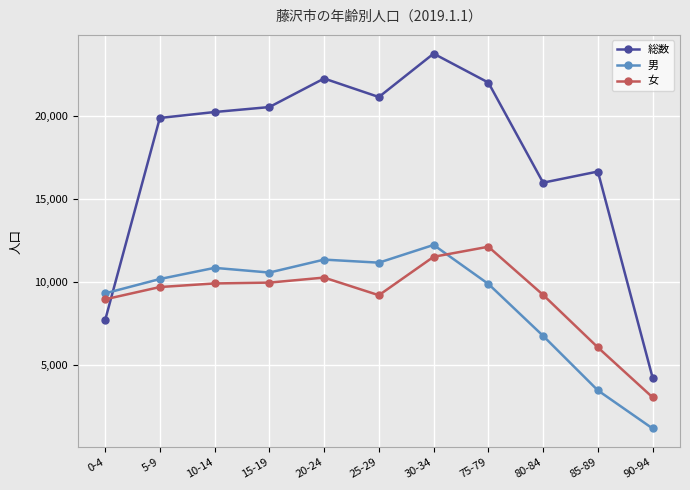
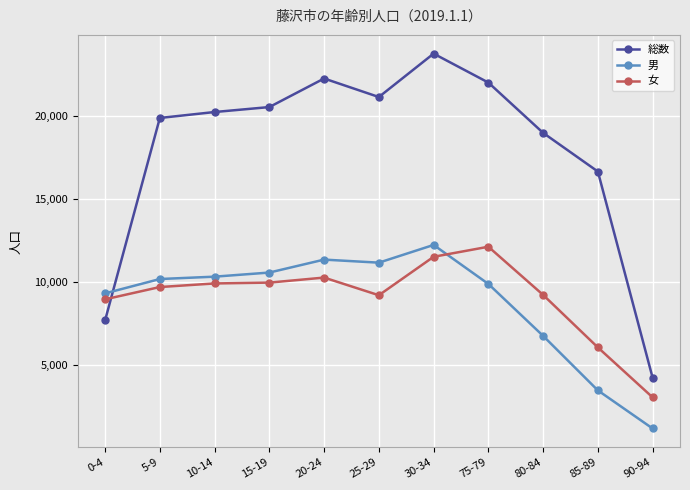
  {
    "総数": {
      "0-4": "7,700",
      "5-9": "19,900",
      "10-14": "20,300",
      "15-19": "20,600",
      "20-24": "22,300",
      "25-29": "21,200",
      "30-34": "23,800",
      "75-79": "22,000",
-     "80-84": "16,000",
+     "80-84": "19,000",
      "85-89": "16,700",
      "90-94": "4,200"
    },
    "男": {
      "0-4": "9,300",
      "5-9": "10,200",
-     "10-14": "10,900",
+     "10-14": "10,300",
      "15-19": "10,600",
      "20-24": "11,400",
      "25-29": "11,200",
      "30-34": "12,200",
      "75-79": "9,900",
      "80-84": "6,800",
      "85-89": "3,500",
      "90-94": "1,200"
    },
    "女": {
      "0-4": "9,000",
      "5-9": "9,700",
      "10-14": "9,900",
      "15-19": "10,000",
      "20-24": "10,300",
      "25-29": "9,200",
      "30-34": "11,500",
      "75-79": "12,100",
      "80-84": "9,200",
      "85-89": "6,100",
      "90-94": "3,100"
    }
  }
